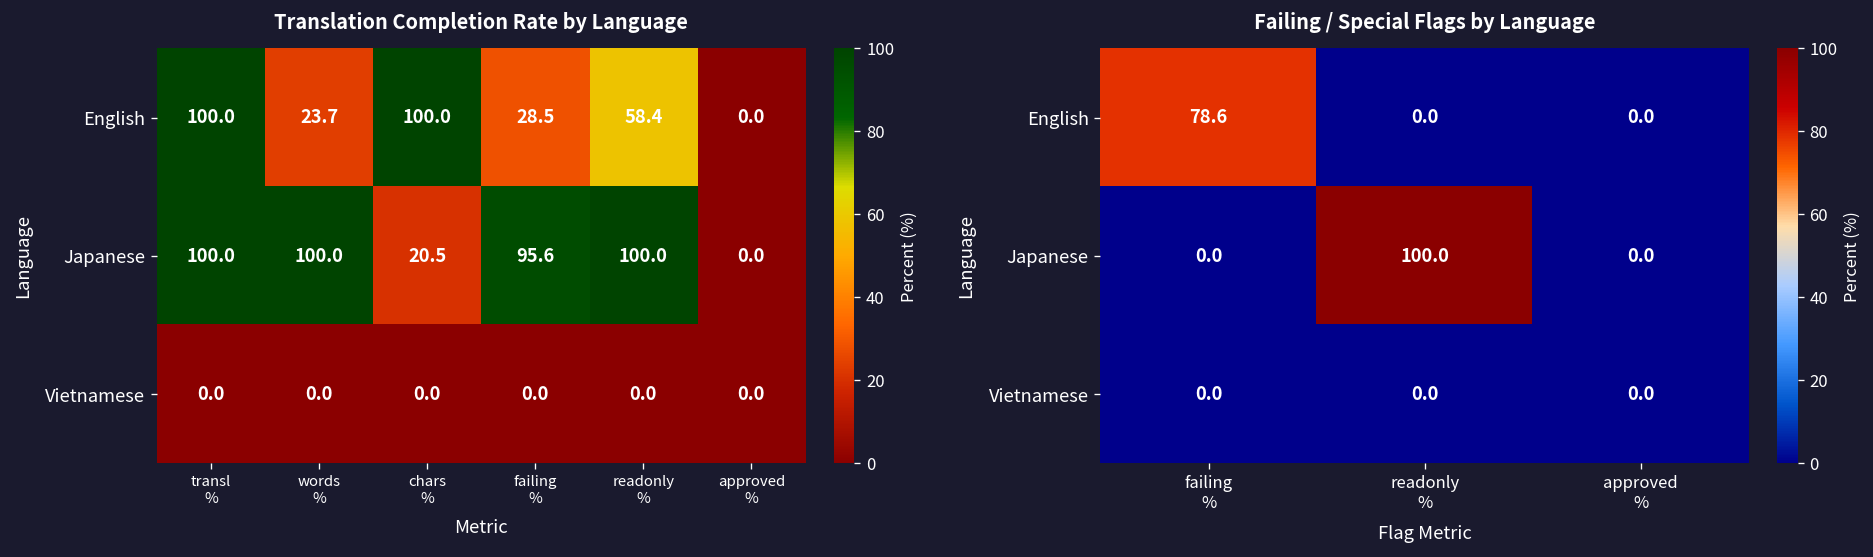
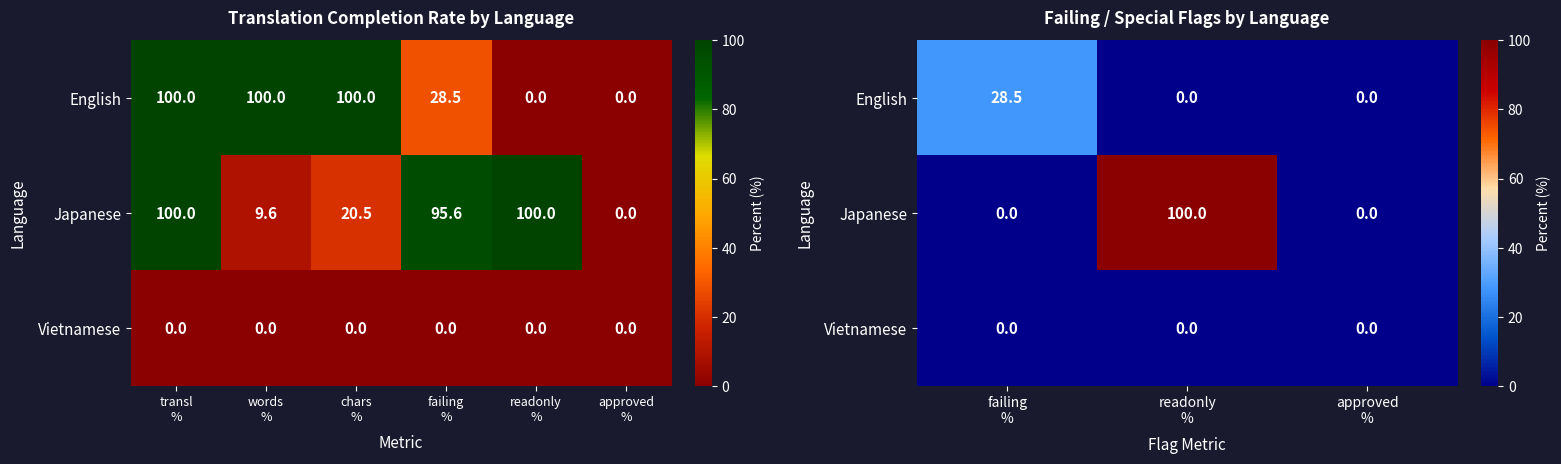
  {
    "Translation Completion Rate by Language": {
      "English": {
        "transl %": 100.0,
-       "words %": 23.7,
+       "words %": 100.0,
        "chars %": 100.0,
        "failing %": 28.5,
-       "readonly %": 58.4,
+       "readonly %": 0.0,
        "approved %": 0.0
      },
      "Japanese": {
        "transl %": 100.0,
-       "words %": 100.0,
+       "words %": 9.6,
        "chars %": 20.5,
        "failing %": 95.6,
        "readonly %": 100.0,
        "approved %": 0.0
      },
      "Vietnamese": {
        "transl %": 0.0,
        "words %": 0.0,
        "chars %": 0.0,
        "failing %": 0.0,
        "readonly %": 0.0,
        "approved %": 0.0
      }
    },
    "Failing / Special Flags by Language": {
      "English": {
-       "failing %": 78.6,
+       "failing %": 28.5,
        "readonly %": 0.0,
        "approved %": 0.0
      },
      "Japanese": {
        "failing %": 0.0,
        "readonly %": 100.0,
        "approved %": 0.0
      },
      "Vietnamese": {
        "failing %": 0.0,
        "readonly %": 0.0,
        "approved %": 0.0
      }
    }
  }
